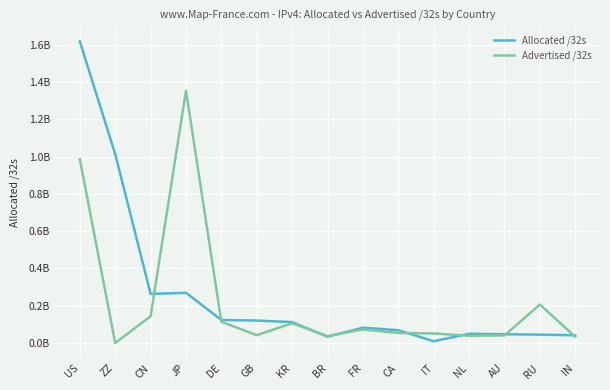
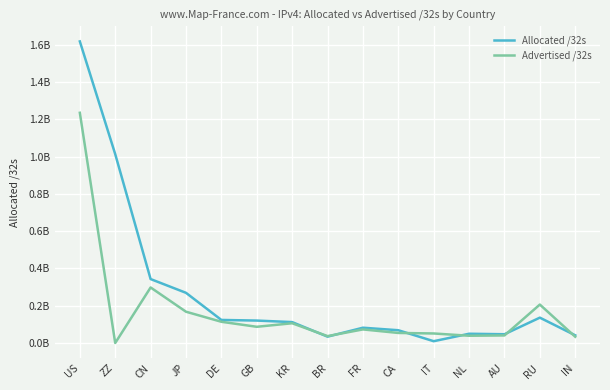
  {
    "Allocated /32s": {
      "US": 1620000000,
      "ZZ": 1010000000,
-     "CN": 260000000,
+     "CN": 340000000,
      "JP": 270000000,
      "GB": 120000000,
      "CA": 70000000,
      "IT": 10000000,
-     "RU": 50000000
+     "RU": 140000000
    },
    "Advertised /32s": {
-     "US": 990000000,
+     "US": 1230000000,
      "ZZ": 0,
-     "CN": 140000000,
-     "JP": 1350000000,
-     "GB": 40000000,
+     "CN": 300000000,
+     "JP": 170000000,
+     "GB": 90000000,
      "CA": 50000000,
      "IT": 50000000,
      "RU": 210000000
    }
  }
